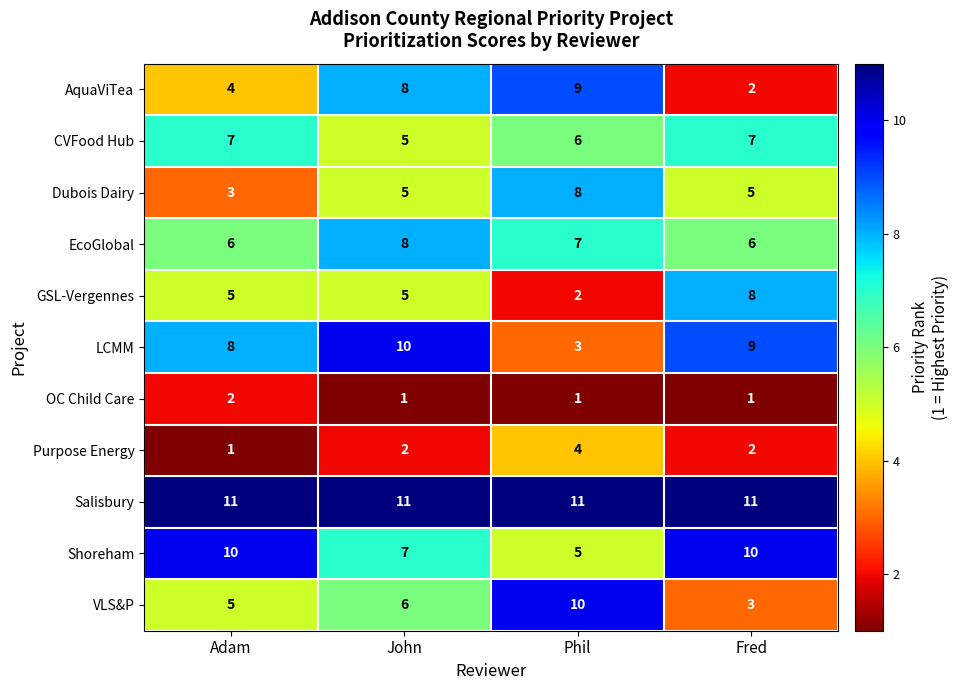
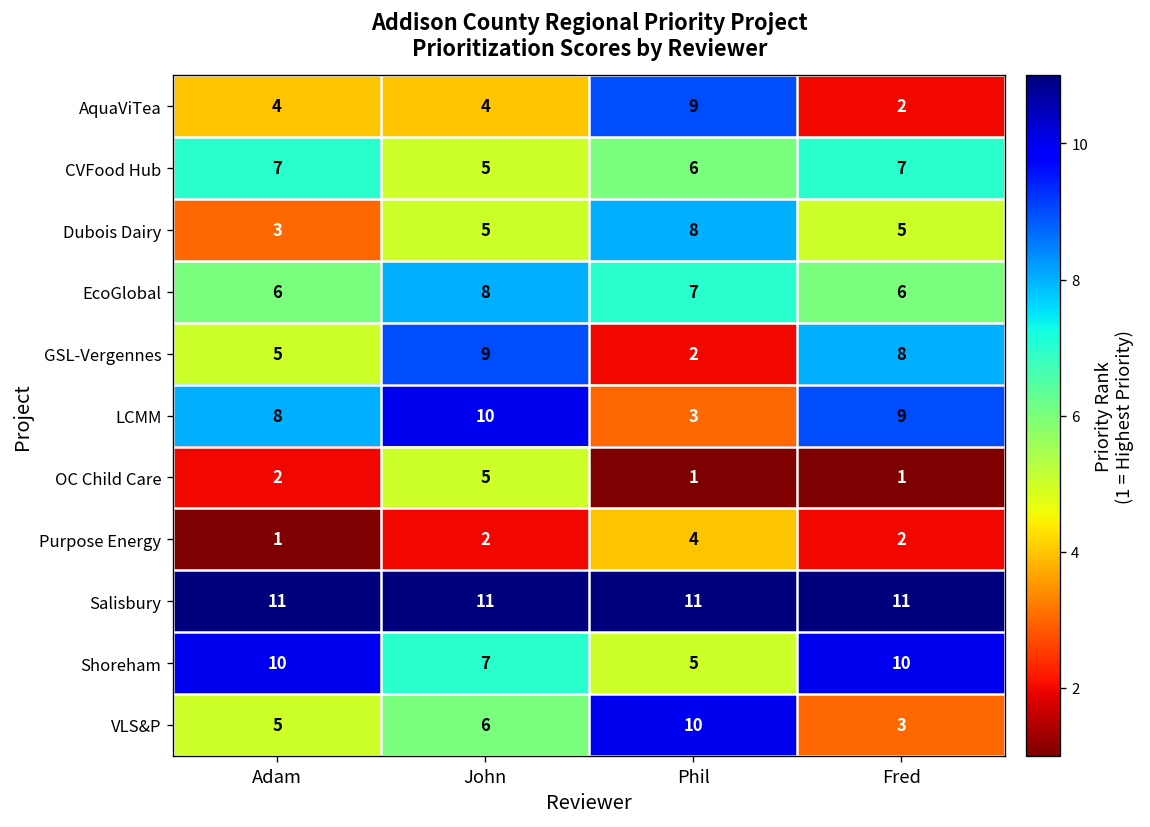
  {
    "AquaViTea": {
      "Adam": 4,
-     "John": 8,
+     "John": 4,
      "Phil": 9,
      "Fred": 2
    },
    "CVFood Hub": {
      "Adam": 7,
      "John": 5,
      "Phil": 6,
      "Fred": 7
    },
    "Dubois Dairy": {
      "Adam": 3,
      "John": 5,
      "Phil": 8,
      "Fred": 5
    },
    "EcoGlobal": {
      "Adam": 6,
      "John": 8,
      "Phil": 7,
      "Fred": 6
    },
    "GSL-Vergennes": {
      "Adam": 5,
-     "John": 5,
+     "John": 9,
      "Phil": 2,
      "Fred": 8
    },
    "LCMM": {
      "Adam": 8,
      "John": 10,
      "Phil": 3,
      "Fred": 9
    },
    "OC Child Care": {
      "Adam": 2,
-     "John": 1,
+     "John": 5,
      "Phil": 1,
      "Fred": 1
    },
    "Purpose Energy": {
      "Adam": 1,
      "John": 2,
      "Phil": 4,
      "Fred": 2
    },
    "Salisbury": {
      "Adam": 11,
      "John": 11,
      "Phil": 11,
      "Fred": 11
    },
    "Shoreham": {
      "Adam": 10,
      "John": 7,
      "Phil": 5,
      "Fred": 10
    },
    "VLS&P": {
      "Adam": 5,
      "John": 6,
      "Phil": 10,
      "Fred": 3
    }
  }
